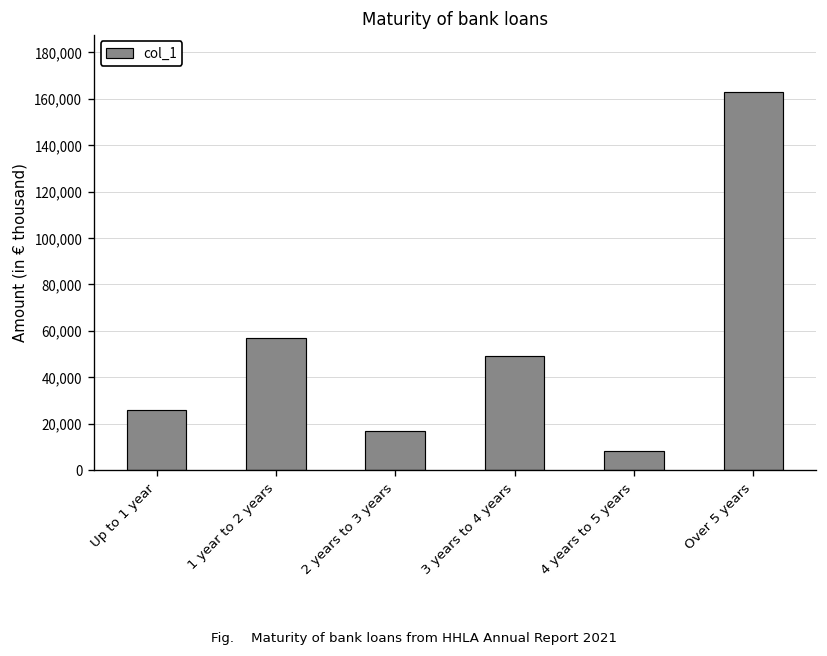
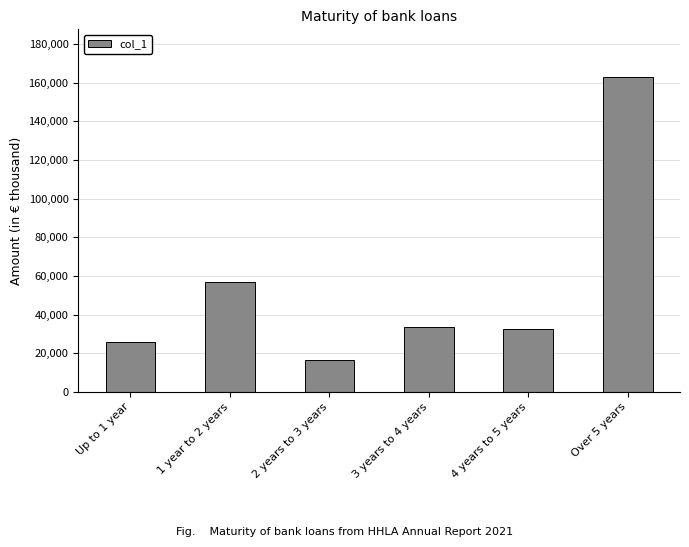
  {
    "Up to 1 year": "26,000",
    "1 year to 2 years": "57,000",
    "2 years to 3 years": "17,000",
-   "3 years to 4 years": "49,000",
-   "4 years to 5 years": "8,000",
+   "3 years to 4 years": "34,000",
+   "4 years to 5 years": "33,000",
    "Over 5 years": "163,000"
  }
